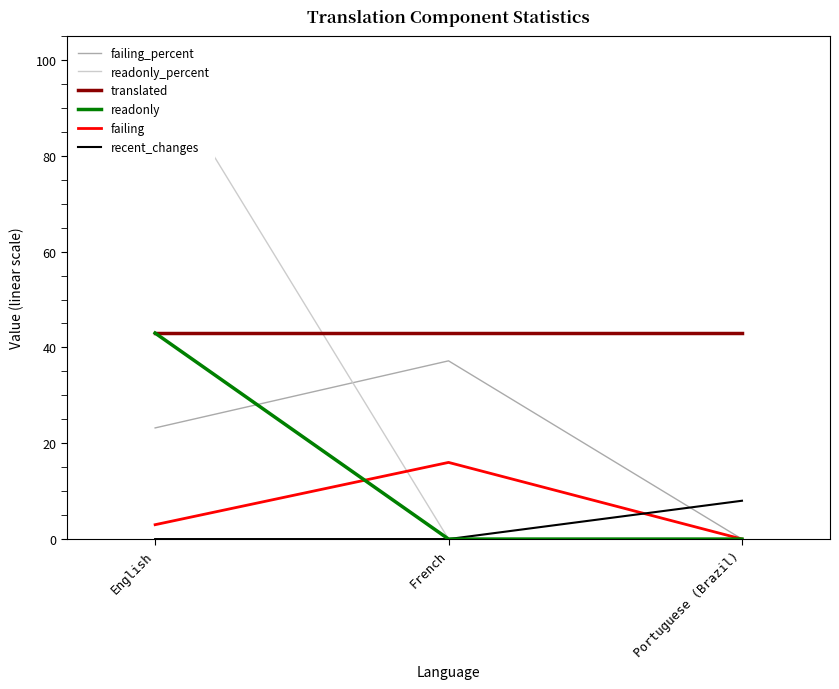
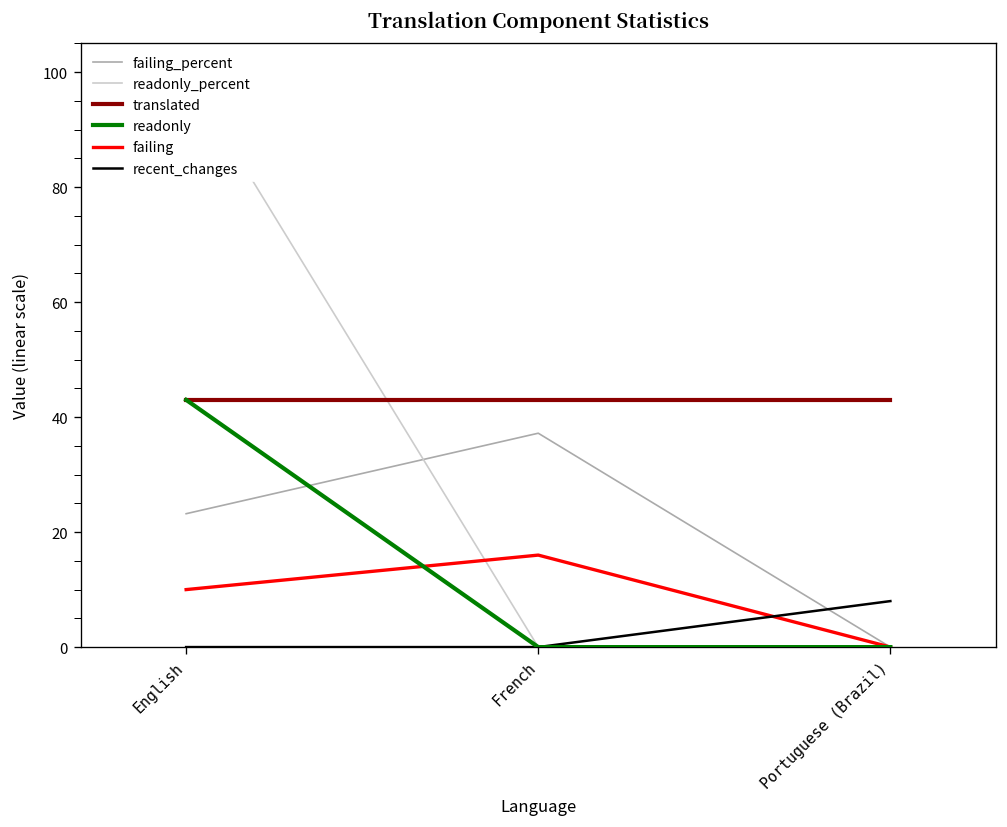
  {
    "translated": {
      "French": 43,
      "Portuguese (Brazil)": 43
    },
    "failing": {
-     "English": 3,
+     "English": 10,
      "French": 16
    },
    "recent_changes": {
      "English": 0,
      "Portuguese (Brazil)": 8
    }
  }
